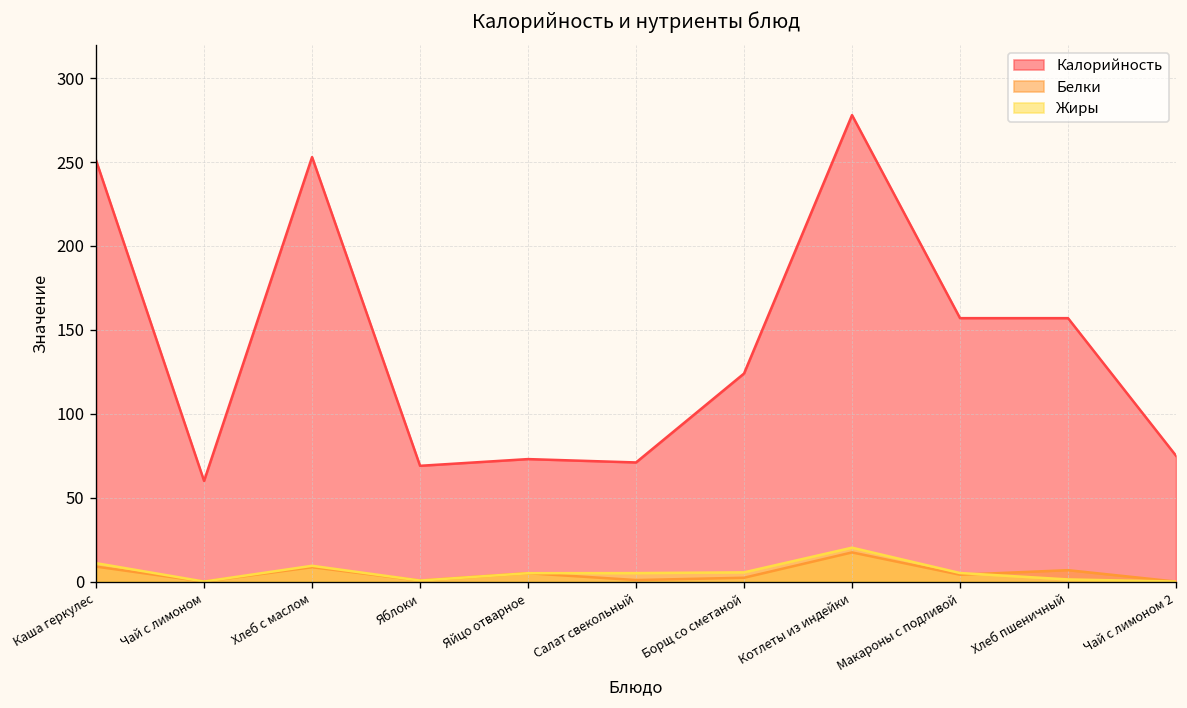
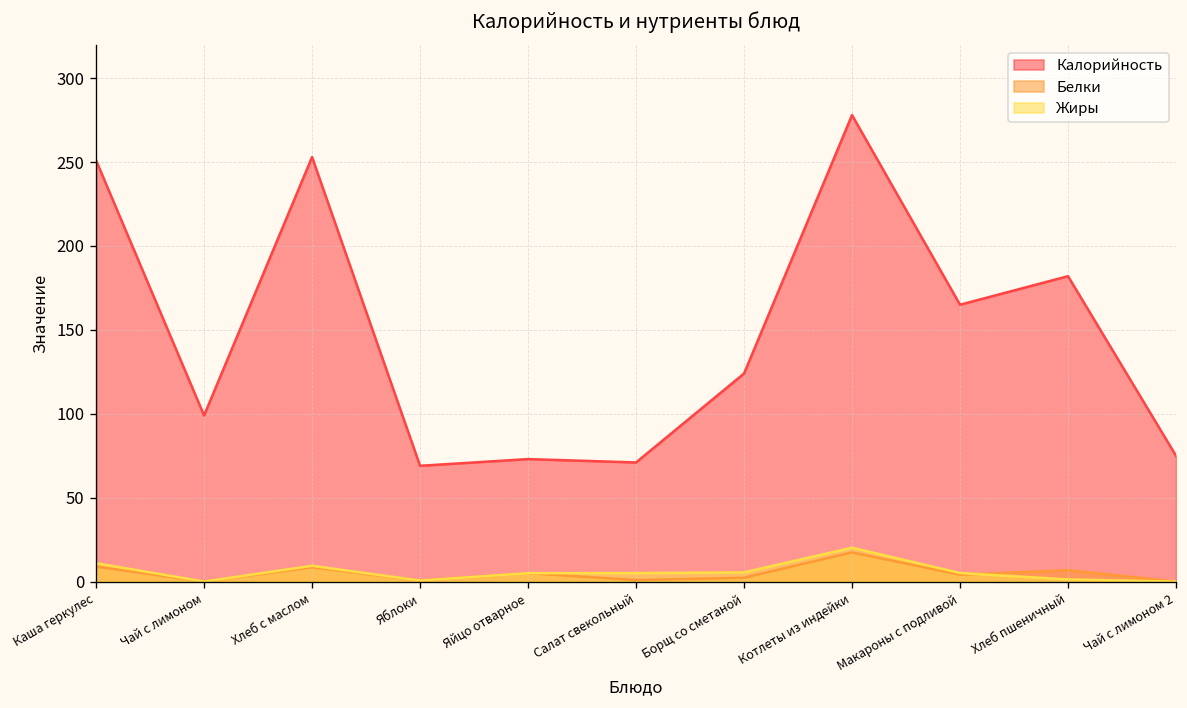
  {
    "Калорийность": {
      "Каша геркулес": 251,
-     "Чай с лимоном": 60,
+     "Чай с лимоном": 99,
      "Хлеб с маслом": 253,
      "Яблоки": 69,
      "Яйцо отварное": 73,
      "Салат свекольный": 71,
      "Борщ со сметаной": 124,
      "Котлеты из индейки": 278,
-     "Макароны с подливой": 157,
-     "Хлеб пшеничный": 157,
+     "Макароны с подливой": 165,
+     "Хлеб пшеничный": 182,
      "Чай с лимоном 2": 75
    }
  }
